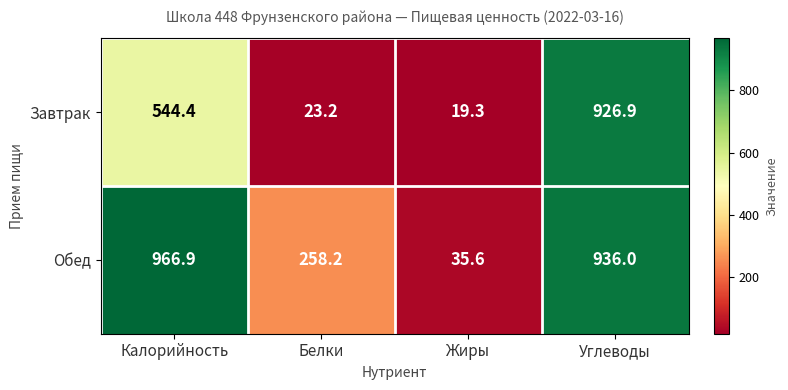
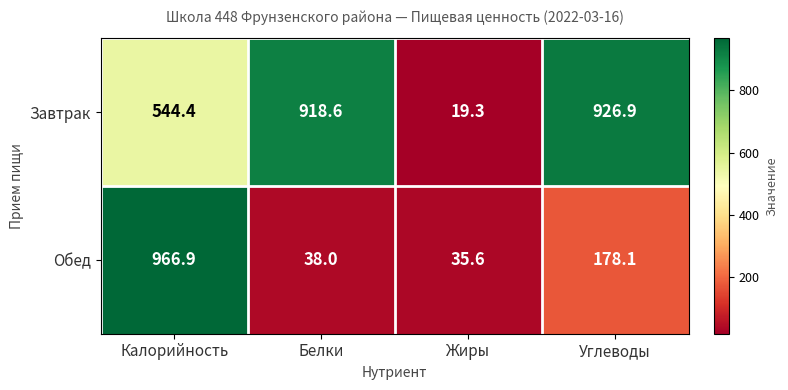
  {
    "Завтрак": {
      "Калорийность": 544.4,
-     "Белки": 23.2,
+     "Белки": 918.6,
      "Жиры": 19.3,
      "Углеводы": 926.9
    },
    "Обед": {
      "Калорийность": 966.9,
-     "Белки": 258.2,
+     "Белки": 38.0,
      "Жиры": 35.6,
-     "Углеводы": 936.0
+     "Углеводы": 178.1
    }
  }
